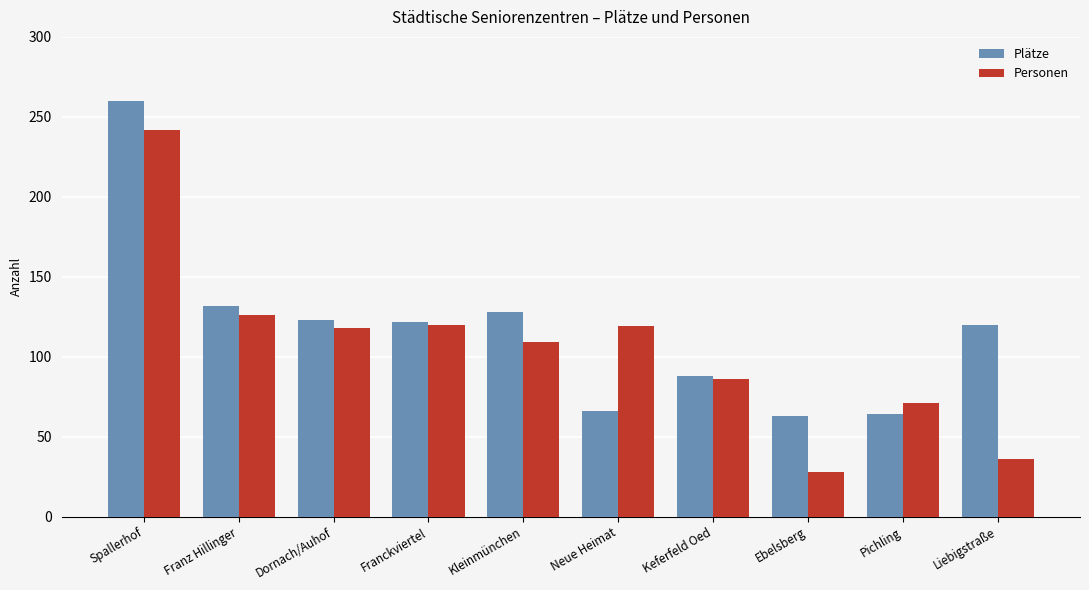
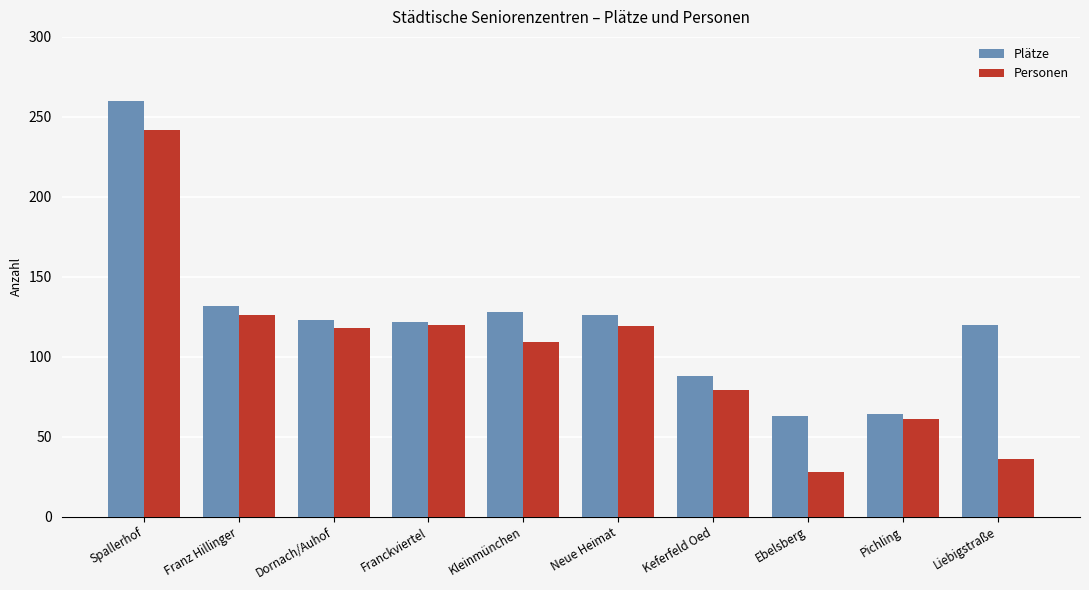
  {
    "Plätze": {
      "Spallerhof": 260,
      "Franz Hillinger": 132,
      "Dornach/Auhof": 123,
      "Franckviertel": 122,
      "Kleinmünchen": 128,
-     "Neue Heimat": 66,
+     "Neue Heimat": 126,
      "Keferfeld Oed": 88,
      "Ebelsberg": 63,
      "Pichling": 64,
      "Liebigstraße": 120
    },
    "Personen": {
      "Spallerhof": 242,
      "Franz Hillinger": 126,
      "Dornach/Auhof": 118,
      "Franckviertel": 120,
      "Kleinmünchen": 109,
      "Neue Heimat": 119,
-     "Keferfeld Oed": 86,
+     "Keferfeld Oed": 79,
      "Ebelsberg": 28,
-     "Pichling": 71,
+     "Pichling": 61,
      "Liebigstraße": 36
    }
  }
